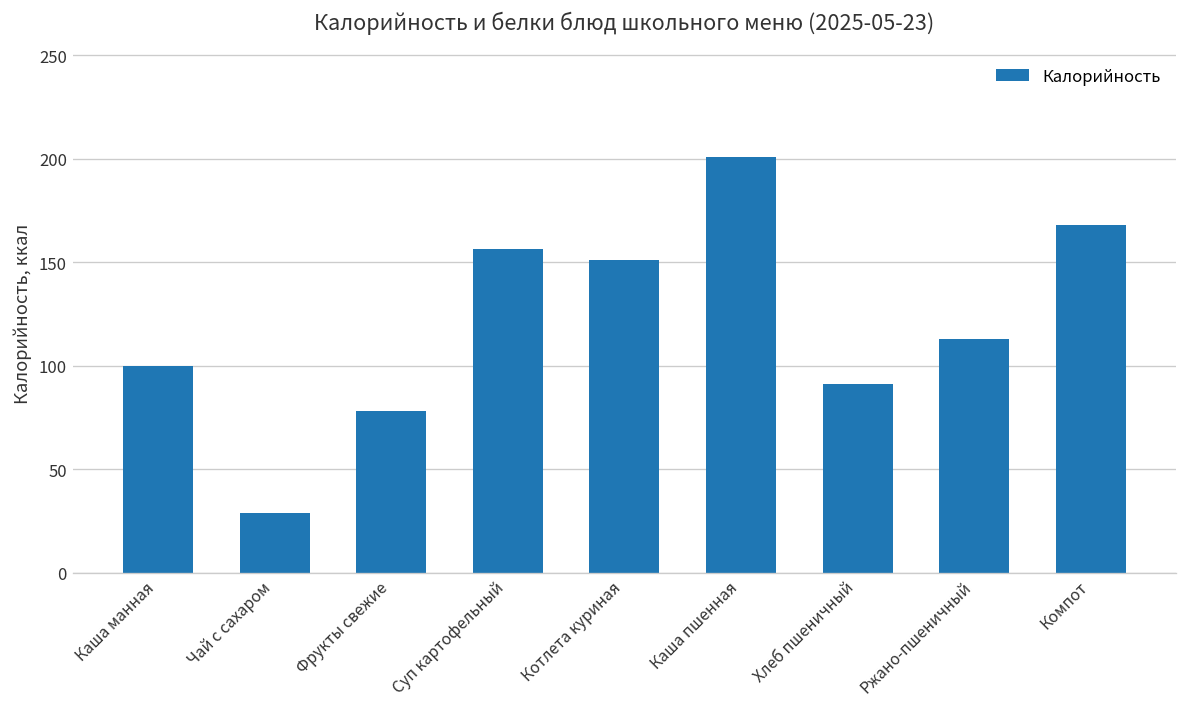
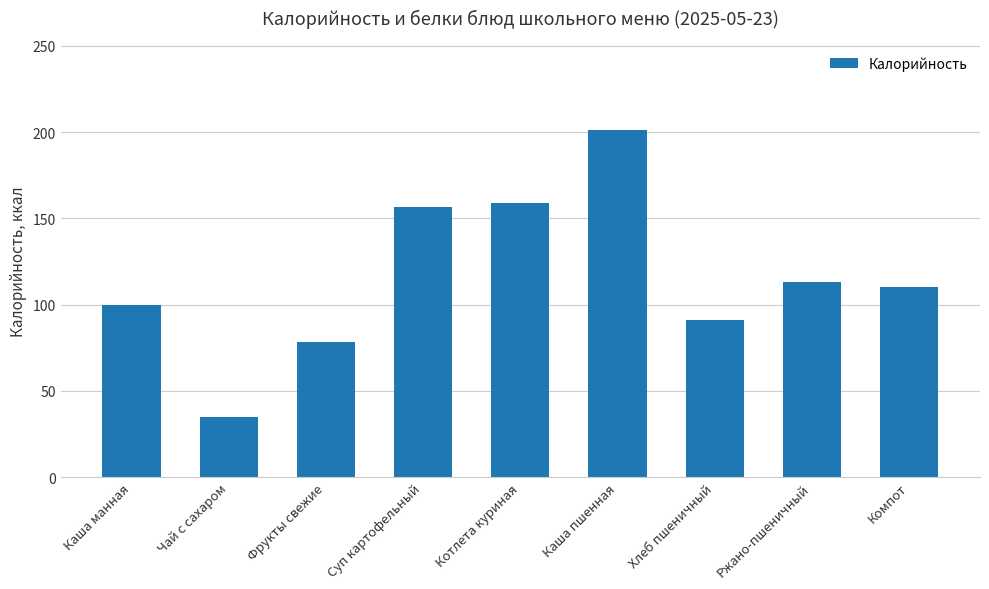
  {
    "Каша манная": 100,
-   "Чай с сахаром": 29,
+   "Чай с сахаром": 35,
    "Фрукты свежие": 78,
    "Суп картофельный": 156,
-   "Котлета куриная": 151,
+   "Котлета куриная": 159,
    "Каша пшенная": 201,
    "Хлеб пшеничный": 91,
    "Ржано-пшеничный": 113,
-   "Компот": 168
+   "Компот": 110
  }
